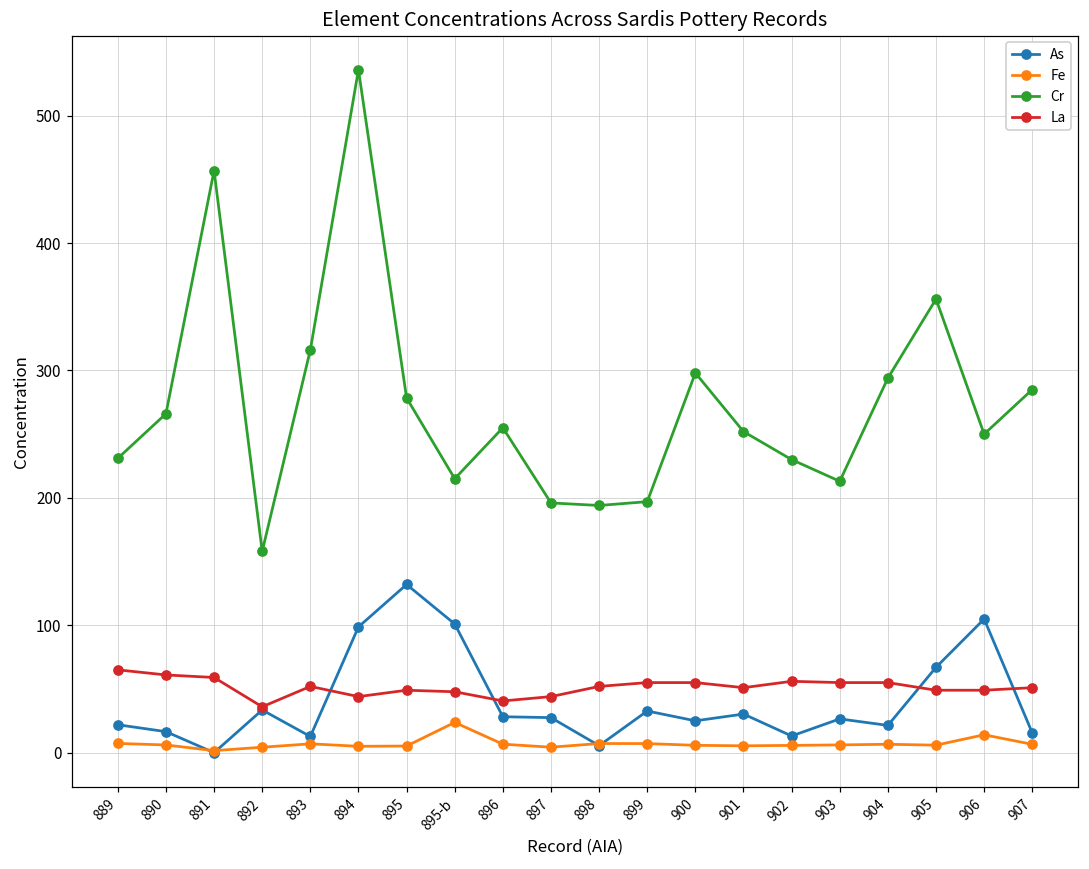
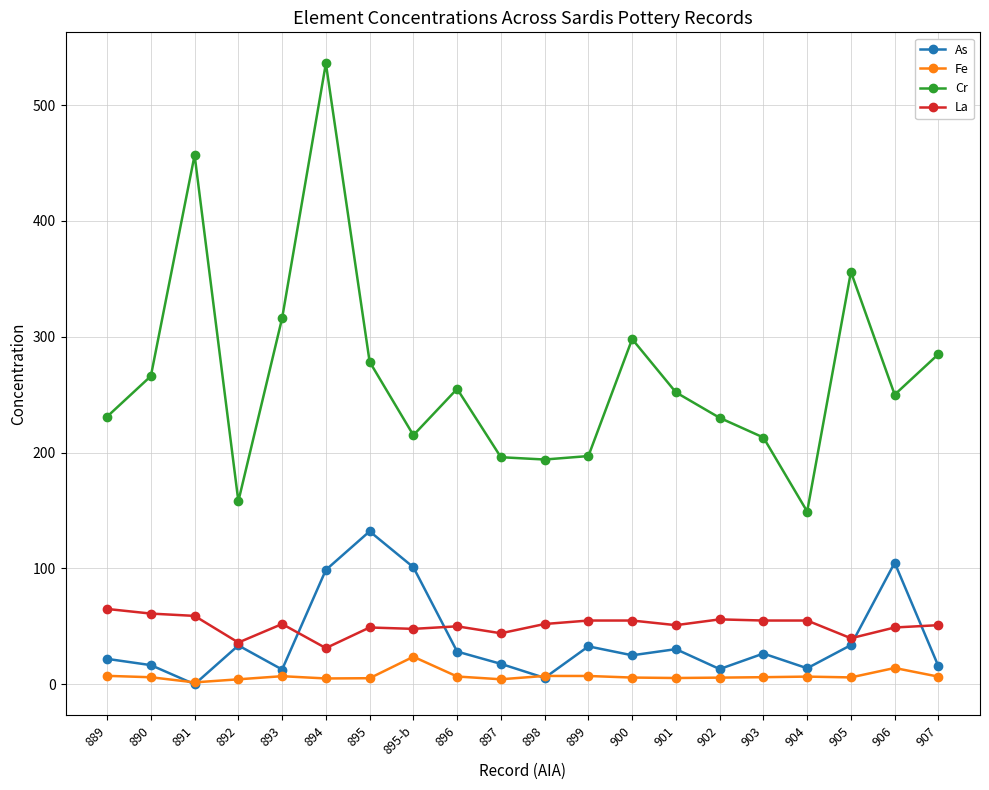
  {
    "As": {
      "889": 22,
      "890": 17,
      "892": 34,
      "893": 13,
      "894": 99,
      "895": 132,
      "895-b": 101,
      "896": 28,
-     "897": 28,
+     "897": 18,
      "899": 33,
      "900": 25,
      "901": 30,
      "902": 13,
      "903": 27,
-     "904": 21,
-     "905": 67,
+     "904": 14,
+     "905": 34,
      "906": 105,
      "907": 16
    },
    "Fe": {
      "889": 7,
      "890": 6,
      "892": 4,
      "893": 7,
      "894": 5,
      "895": 5,
      "895-b": 24,
      "896": 7,
      "897": 4,
      "899": 7,
      "900": 6,
      "901": 5,
      "902": 6,
      "903": 6,
      "904": 7,
      "905": 6,
      "906": 14,
      "907": 7
    },
    "Cr": {
      "889": 231,
      "890": 266,
      "891": 457,
      "892": 158,
      "893": 316,
      "894": 536,
      "895": 278,
      "895-b": 215,
      "896": 255,
      "897": 196,
      "898": 194,
      "899": 197,
      "900": 298,
      "901": 252,
      "902": 230,
      "903": 213,
-     "904": 294,
+     "904": 149,
      "905": 356,
      "906": 250,
      "907": 285
    },
    "La": {
      "889": 65,
      "890": 61,
      "891": 59,
      "892": 36,
      "893": 52,
-     "894": 44,
+     "894": 31,
      "895": 49,
      "895-b": 48,
-     "896": 41,
+     "896": 50,
      "897": 44,
      "898": 52,
      "899": 55,
      "900": 55,
      "901": 51,
      "902": 56,
      "903": 55,
      "904": 55,
-     "905": 49,
+     "905": 40,
      "906": 49,
      "907": 51
    }
  }
